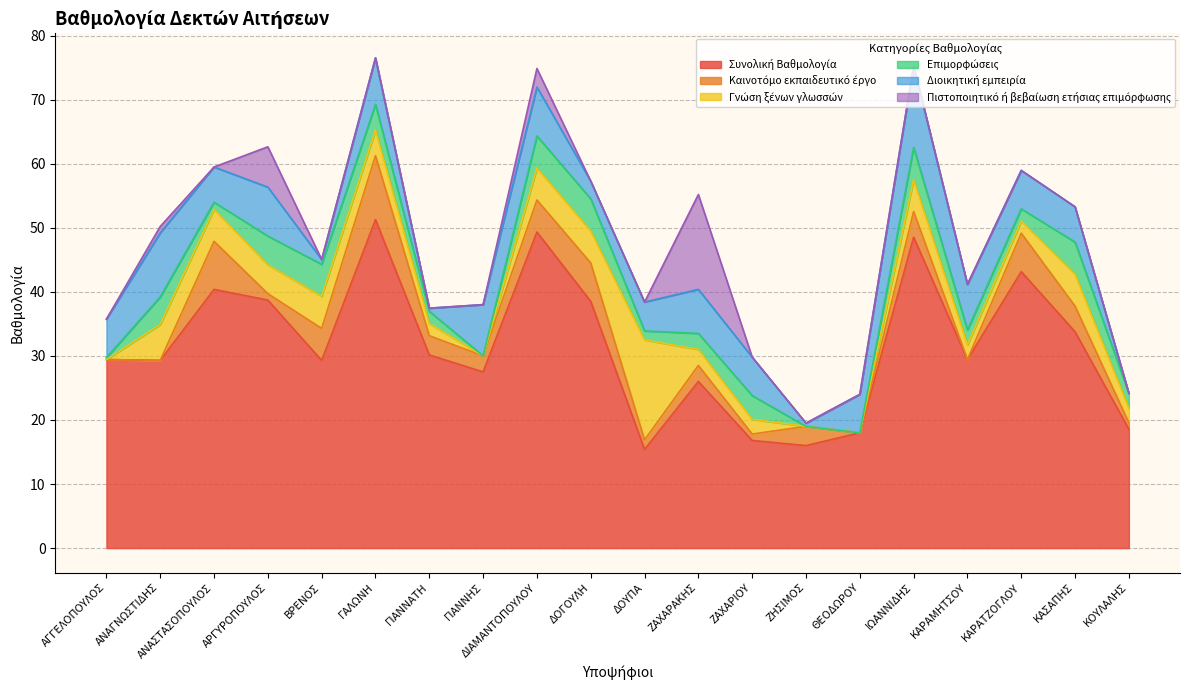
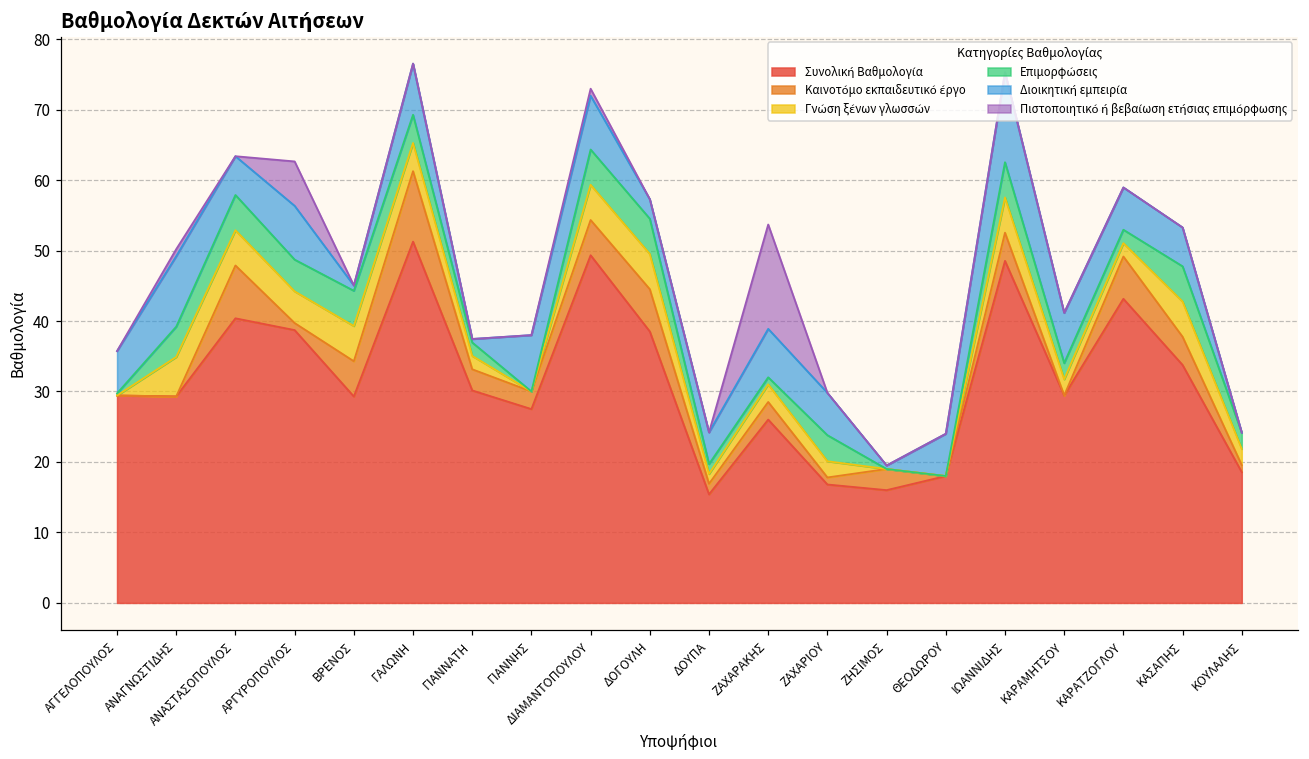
  {
    "Γνώση ξένων γλωσσών": {
      "ΑΝΑΓΝΩΣΤΙΔΗΣ": 6,
      "ΑΝΑΣΤΑΣΟΠΟΥΛΟΣ": 5,
      "ΑΡΓΥΡΟΠΟΥΛΟΣ": 5,
      "ΒΡΕΝΟΣ": 5,
      "ΓΑΛΩΝΗ": 4,
      "ΓΙΑΝΝΑΤΗ": 2,
      "ΔΙΑΜΑΝΤΟΠΟΥΛΟΥ": 5,
      "ΔΟΓΟΥΛΗ": 5,
-     "ΔΟΥΠΑ": 16,
+     "ΔΟΥΠΑ": 1,
      "ΖΑΧΑΡΑΚΗΣ": 3,
      "ΖΑΧΑΡΙΟΥ": 2,
      "ΙΩΑΝΝΙΔΗΣ": 5,
      "ΚΑΡΑΜΗΤΣΟΥ": 2,
      "ΚΑΡΑΤΖΟΓΛΟΥ": 2,
      "ΚΑΣΑΠΗΣ": 5,
      "ΚΟΥΛΑΛΗΣ": 2
    },
    "Επιμορφώσεις": {
      "ΑΝΑΓΝΩΣΤΙΔΗΣ": 4,
-     "ΑΝΑΣΤΑΣΟΠΟΥΛΟΣ": 1,
+     "ΑΝΑΣΤΑΣΟΠΟΥΛΟΣ": 5,
      "ΑΡΓΥΡΟΠΟΥΛΟΣ": 5,
      "ΒΡΕΝΟΣ": 5,
      "ΓΑΛΩΝΗ": 4,
      "ΓΙΑΝΝΑΤΗ": 2,
      "ΔΙΑΜΑΝΤΟΠΟΥΛΟΥ": 5,
      "ΔΟΓΟΥΛΗ": 5,
      "ΔΟΥΠΑ": 1,
-     "ΖΑΧΑΡΑΚΗΣ": 3,
+     "ΖΑΧΑΡΑΚΗΣ": 1,
      "ΖΑΧΑΡΙΟΥ": 4,
      "ΙΩΑΝΝΙΔΗΣ": 5,
      "ΚΑΡΑΜΗΤΣΟΥ": 2,
      "ΚΑΡΑΤΖΟΓΛΟΥ": 2,
      "ΚΑΣΑΠΗΣ": 5
    },
    "Διοικητική εμπειρία": {
      "ΑΝΑΓΝΩΣΤΙΔΗΣ": 10,
      "ΑΡΓΥΡΟΠΟΥΛΟΣ": 8,
      "ΔΙΑΜΑΝΤΟΠΟΥΛΟΥ": 8,
      "ΖΑΧΑΡΑΚΗΣ": 7
    },
    "Πιστοποιητικό ή βεβαίωση ετήσιας επιμόρφωσης": {
      "ΑΝΑΓΝΩΣΤΙΔΗΣ": 1,
      "ΑΡΓΥΡΟΠΟΥΛΟΣ": 6,
-     "ΔΙΑΜΑΝΤΟΠΟΥΛΟΥ": 3,
+     "ΔΙΑΜΑΝΤΟΠΟΥΛΟΥ": 1,
      "ΖΑΧΑΡΑΚΗΣ": 15
    }
  }
